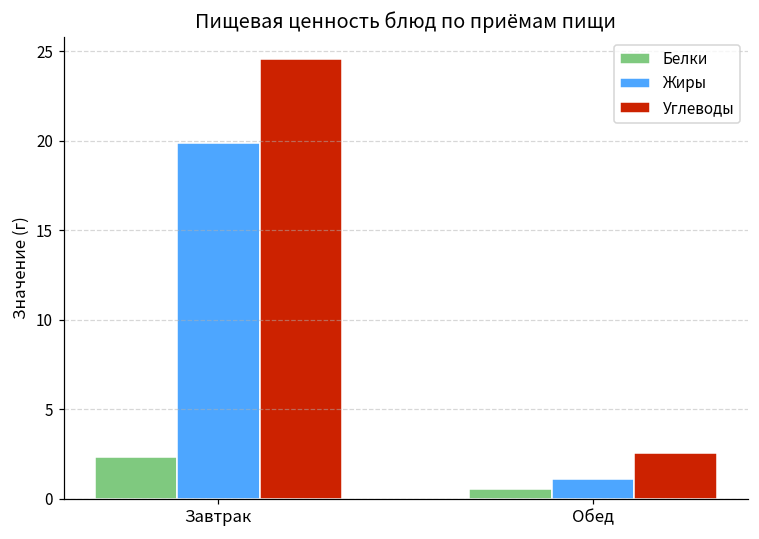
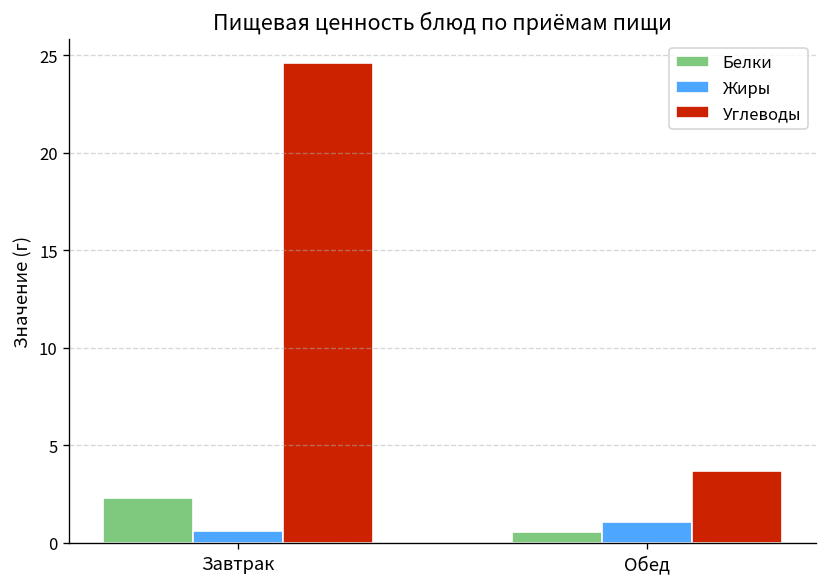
  {
    "Белки": {
      "Завтрак": 2.3,
      "Обед": 0.6
    },
    "Жиры": {
-     "Завтрак": 19.9,
+     "Завтрак": 0.6,
      "Обед": 1.1
    },
    "Углеводы": {
      "Завтрак": 24.6,
-     "Обед": 2.5
+     "Обед": 3.7
    }
  }
